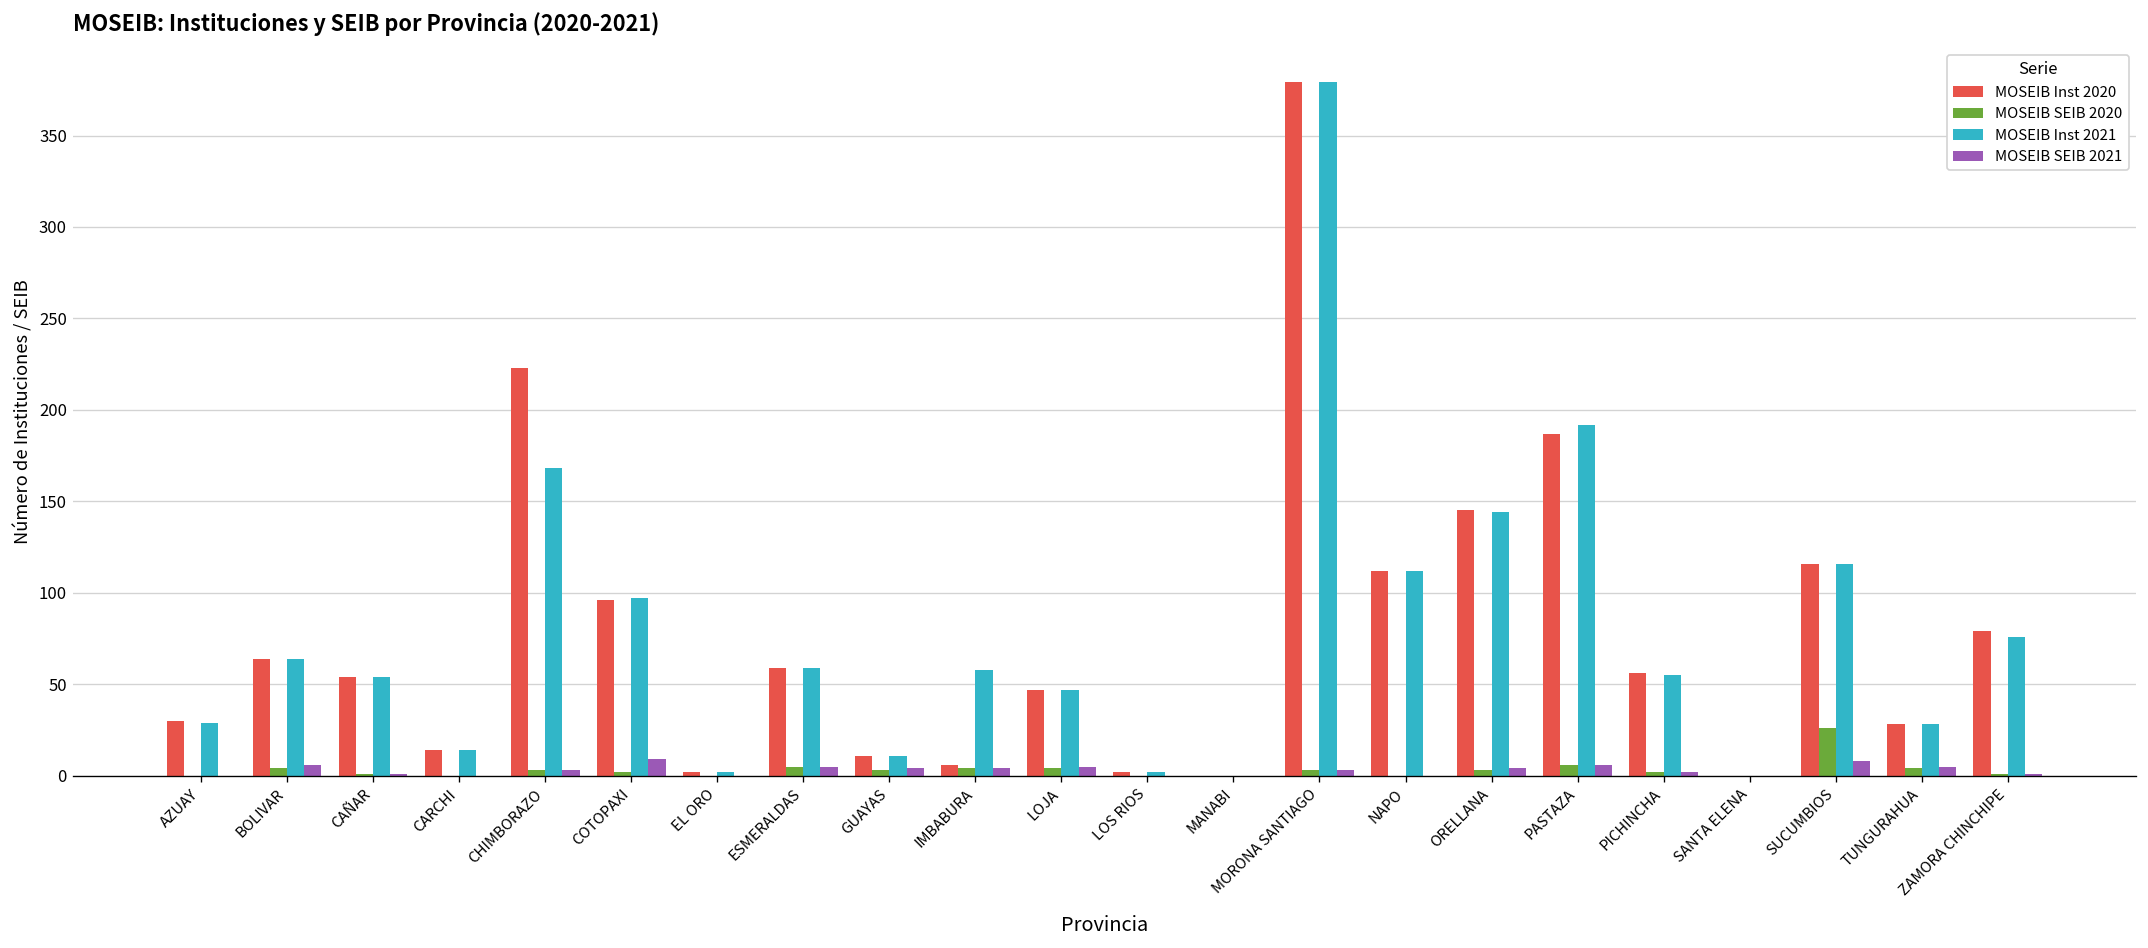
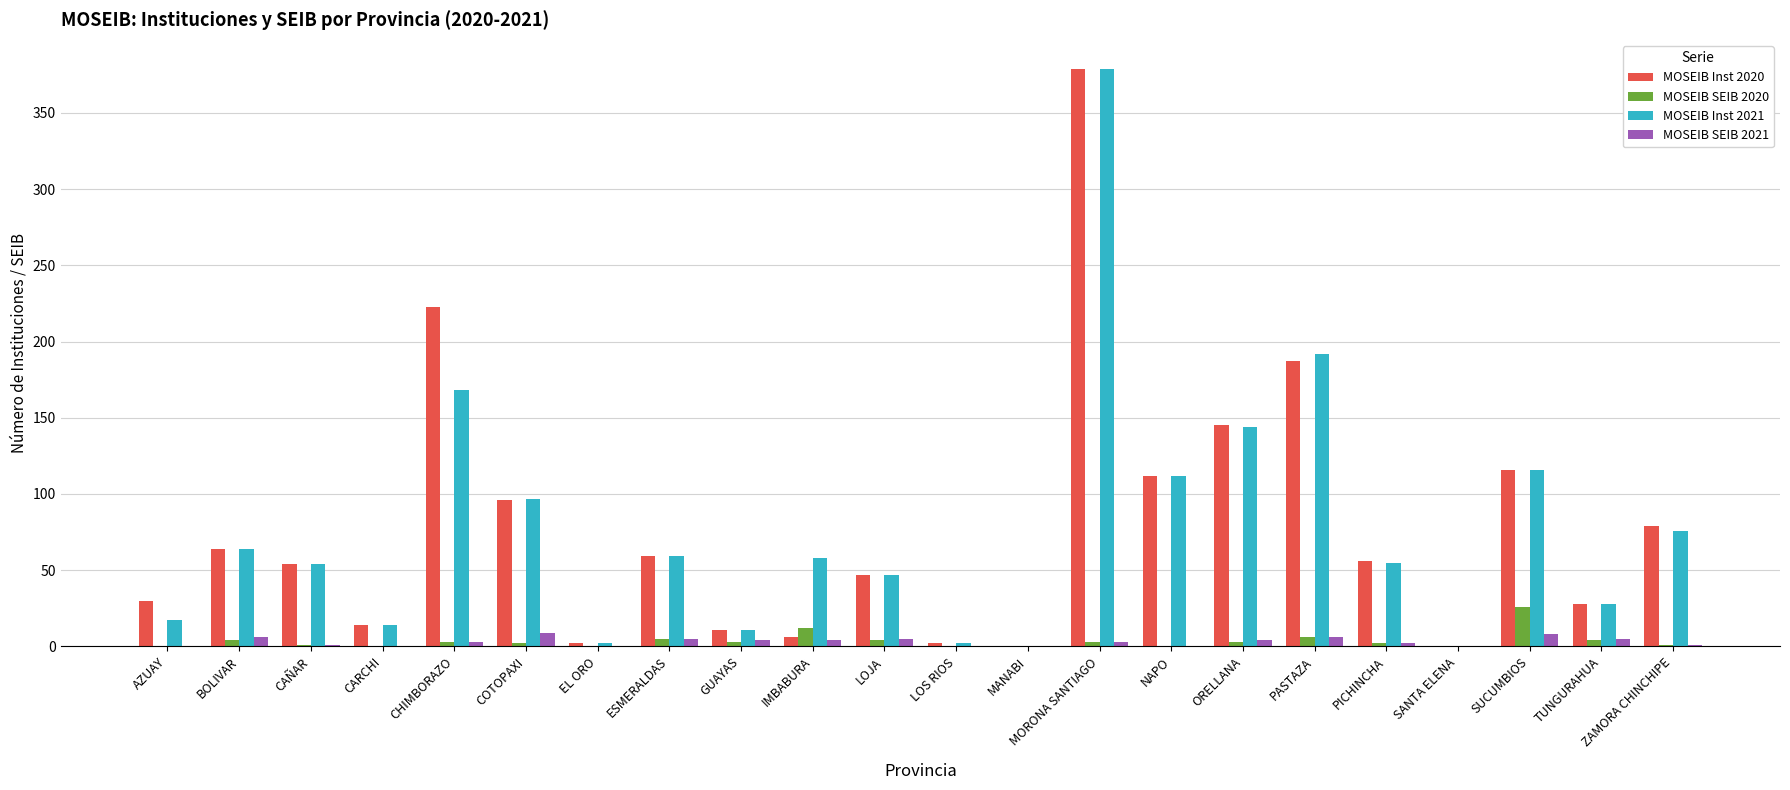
  {
    "MOSEIB Inst 2020": {
      "AZUAY": 30,
      "BOLIVAR": 64,
      "CAÑAR": 54,
      "CARCHI": 14,
      "CHIMBORAZO": 223,
      "COTOPAXI": 96,
      "EL ORO": 2,
      "ESMERALDAS": 59,
      "GUAYAS": 11,
      "IMBABURA": 6,
      "LOJA": 47,
      "LOS RIOS": 2,
      "MANABI": 0,
      "MORONA SANTIAGO": 379,
      "NAPO": 112,
      "ORELLANA": 145,
      "PASTAZA": 187,
      "PICHINCHA": 56,
      "SANTA ELENA": 0,
      "SUCUMBIOS": 116,
      "TUNGURAHUA": 28,
      "ZAMORA CHINCHIPE": 79
    },
    "MOSEIB SEIB 2020": {
      "AZUAY": 0,
      "BOLIVAR": 4,
      "CARCHI": 0,
      "CHIMBORAZO": 3,
      "COTOPAXI": 2,
      "EL ORO": 0,
      "ESMERALDAS": 5,
      "GUAYAS": 3,
-     "IMBABURA": 4,
+     "IMBABURA": 12,
      "LOJA": 4,
      "LOS RIOS": 0,
      "MANABI": 0,
      "MORONA SANTIAGO": 3,
      "NAPO": 0,
      "ORELLANA": 3,
      "PASTAZA": 6,
      "PICHINCHA": 2,
      "SANTA ELENA": 0,
      "SUCUMBIOS": 26,
      "TUNGURAHUA": 4
    },
    "MOSEIB Inst 2021": {
-     "AZUAY": 29,
+     "AZUAY": 17,
      "BOLIVAR": 64,
      "CAÑAR": 54,
      "CARCHI": 14,
      "CHIMBORAZO": 168,
      "COTOPAXI": 97,
      "EL ORO": 2,
      "ESMERALDAS": 59,
      "GUAYAS": 11,
      "IMBABURA": 58,
      "LOJA": 47,
      "LOS RIOS": 2,
      "MANABI": 0,
      "MORONA SANTIAGO": 379,
      "NAPO": 112,
      "ORELLANA": 144,
      "PASTAZA": 192,
      "PICHINCHA": 55,
      "SANTA ELENA": 0,
      "SUCUMBIOS": 116,
      "TUNGURAHUA": 28,
      "ZAMORA CHINCHIPE": 76
    },
    "MOSEIB SEIB 2021": {
      "AZUAY": 0,
      "BOLIVAR": 6,
      "CARCHI": 0,
      "CHIMBORAZO": 3,
      "COTOPAXI": 9,
      "EL ORO": 0,
      "ESMERALDAS": 5,
      "GUAYAS": 4,
      "IMBABURA": 4,
      "LOJA": 5,
      "LOS RIOS": 0,
      "MANABI": 0,
      "MORONA SANTIAGO": 3,
      "NAPO": 0,
      "ORELLANA": 4,
      "PASTAZA": 6,
      "PICHINCHA": 2,
      "SANTA ELENA": 0,
      "SUCUMBIOS": 8,
      "TUNGURAHUA": 5
    }
  }
